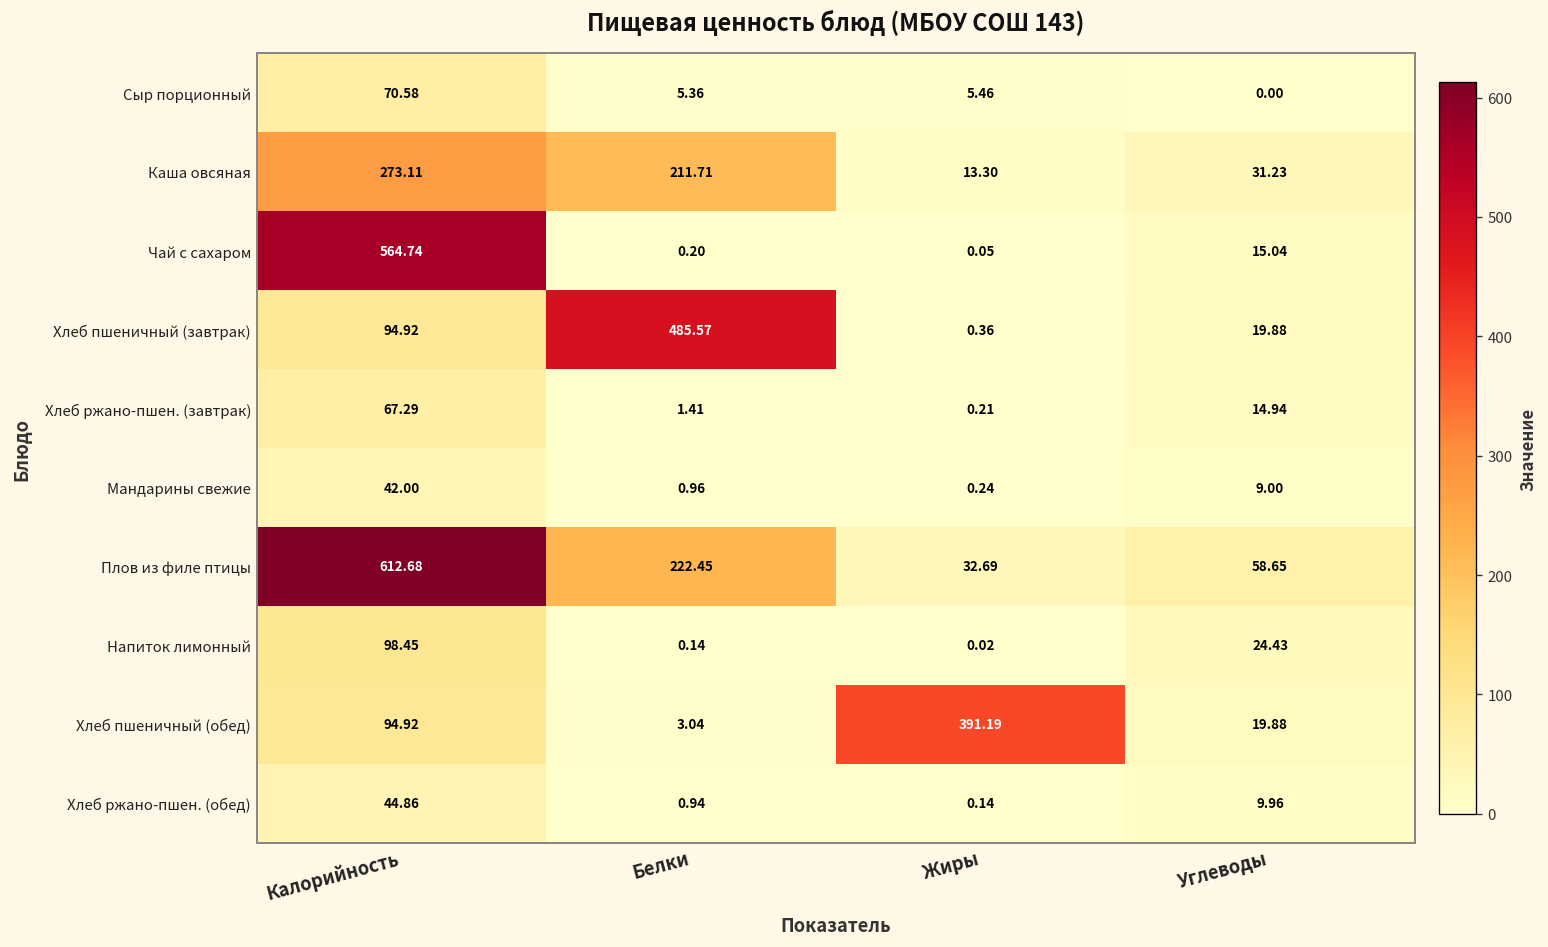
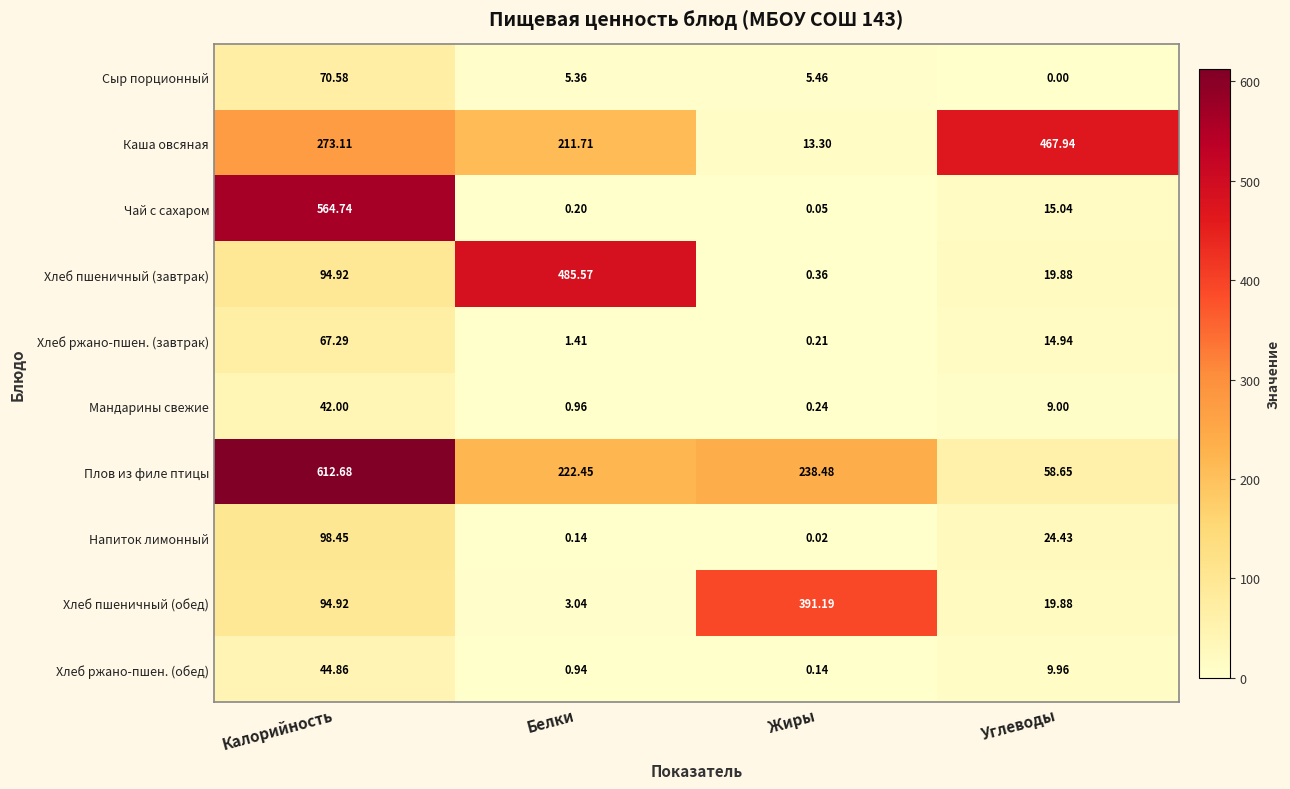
  {
    "Сыр порционный": {
      "Калорийность": 70.58,
      "Белки": 5.36,
      "Жиры": 5.46,
      "Углеводы": 0.00
    },
    "Каша овсяная": {
      "Калорийность": 273.11,
      "Белки": 211.71,
      "Жиры": 13.30,
-     "Углеводы": 31.23
+     "Углеводы": 467.94
    },
    "Чай с сахаром": {
      "Калорийность": 564.74,
      "Белки": 0.20,
      "Жиры": 0.05,
      "Углеводы": 15.04
    },
    "Хлеб пшеничный (завтрак)": {
      "Калорийность": 94.92,
      "Белки": 485.57,
      "Жиры": 0.36,
      "Углеводы": 19.88
    },
    "Хлеб ржано-пшен. (завтрак)": {
      "Калорийность": 67.29,
      "Белки": 1.41,
      "Жиры": 0.21,
      "Углеводы": 14.94
    },
    "Мандарины свежие": {
      "Калорийность": 42.00,
      "Белки": 0.96,
      "Жиры": 0.24,
      "Углеводы": 9.00
    },
    "Плов из филе птицы": {
      "Калорийность": 612.68,
      "Белки": 222.45,
-     "Жиры": 32.69,
+     "Жиры": 238.48,
      "Углеводы": 58.65
    },
    "Напиток лимонный": {
      "Калорийность": 98.45,
      "Белки": 0.14,
      "Жиры": 0.02,
      "Углеводы": 24.43
    },
    "Хлеб пшеничный (обед)": {
      "Калорийность": 94.92,
      "Белки": 3.04,
      "Жиры": 391.19,
      "Углеводы": 19.88
    },
    "Хлеб ржано-пшен. (обед)": {
      "Калорийность": 44.86,
      "Белки": 0.94,
      "Жиры": 0.14,
      "Углеводы": 9.96
    }
  }
